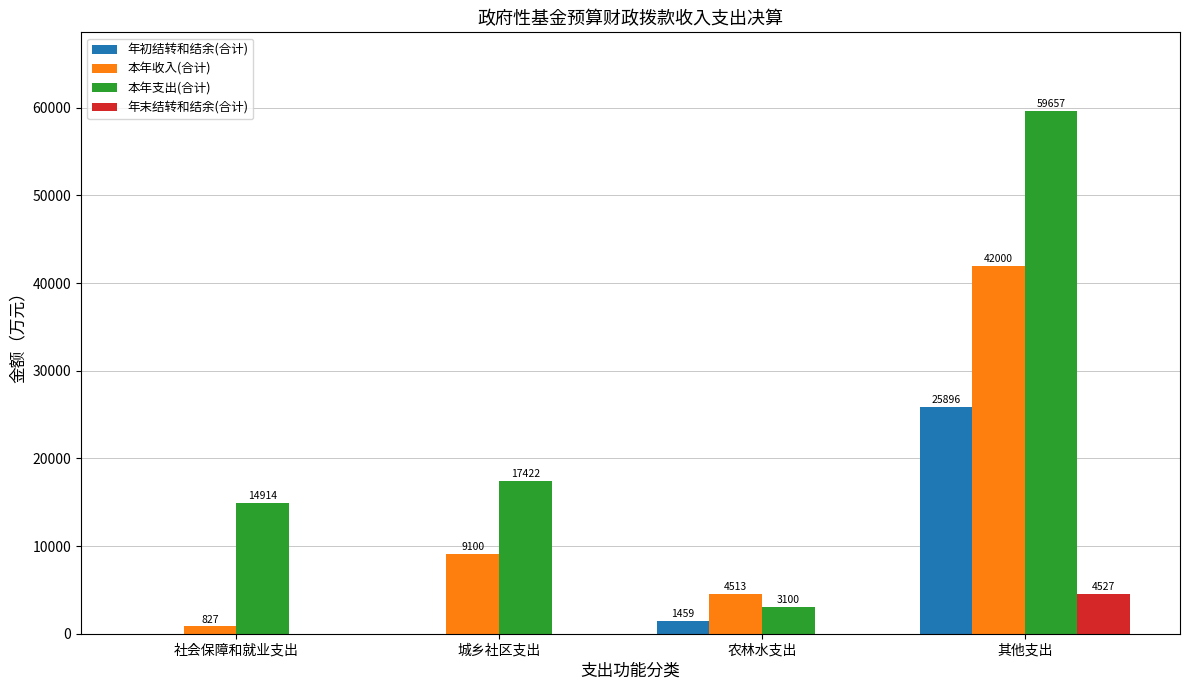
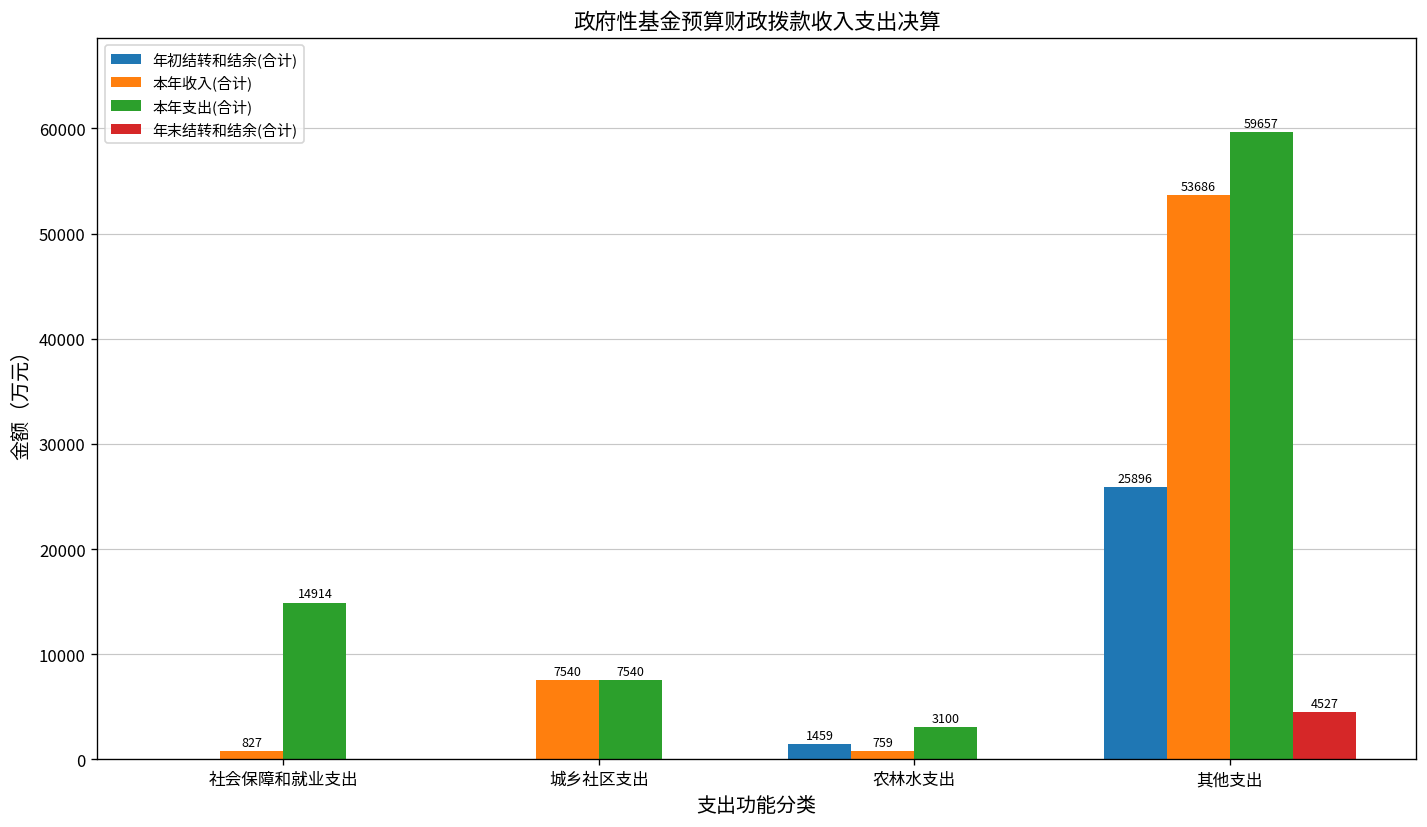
  {
    "年初结转和结余(合计)": {
      "农林水支出": 1459,
      "其他支出": 25896
    },
    "本年收入(合计)": {
      "社会保障和就业支出": 827,
-     "城乡社区支出": 9100,
-     "农林水支出": 4513,
-     "其他支出": 42000
+     "城乡社区支出": 7540,
+     "农林水支出": 759,
+     "其他支出": 53686
    },
    "本年支出(合计)": {
      "社会保障和就业支出": 14914,
-     "城乡社区支出": 17422,
+     "城乡社区支出": 7540,
      "农林水支出": 3100,
      "其他支出": 59657
    },
    "年末结转和结余(合计)": {
      "其他支出": 4527
    }
  }
